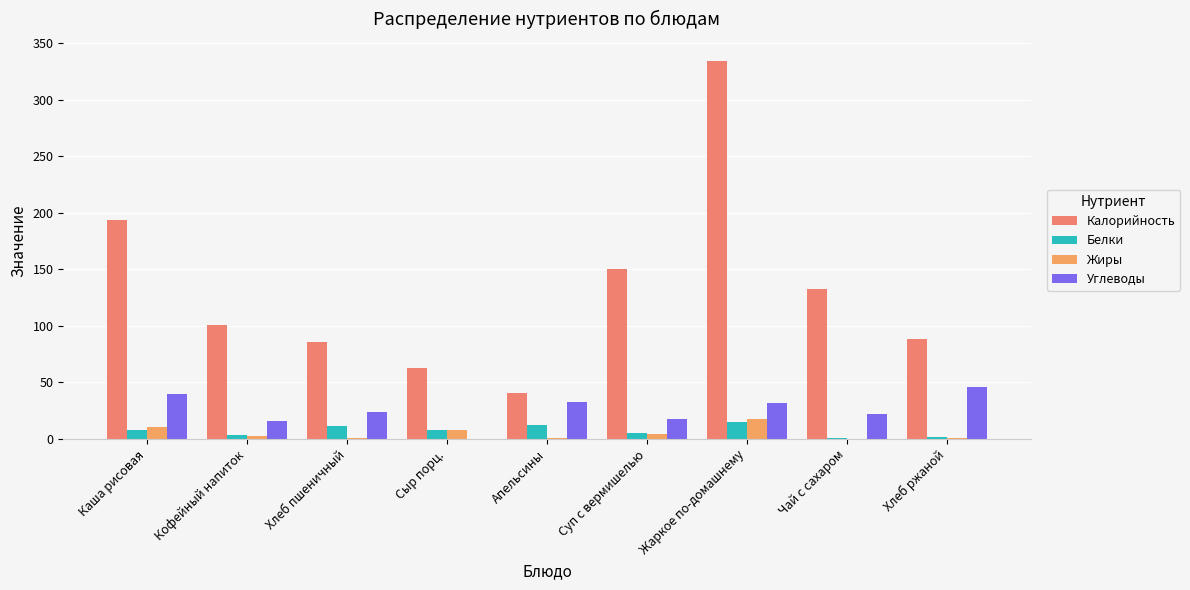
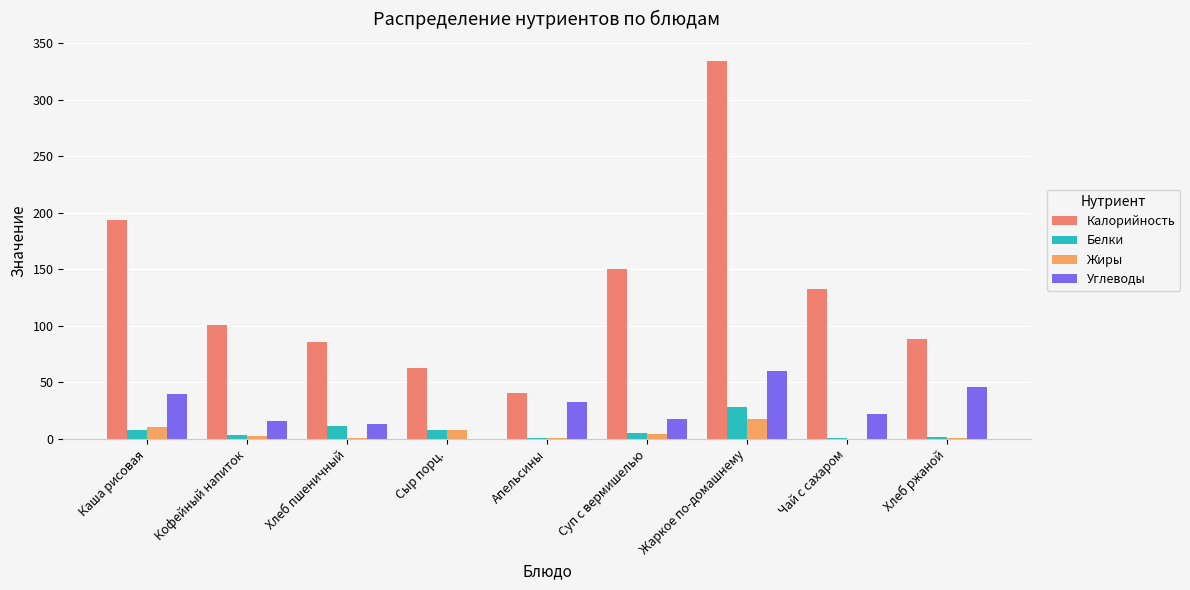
  {
    "Белки": {
      "Каша рисовая": 8,
      "Кофейный напиток": 3,
      "Хлеб пшеничный": 12,
      "Сыр порц.": 7,
-     "Апельсины": 13,
+     "Апельсины": 0,
      "Суп с вермишелью": 5,
-     "Жаркое по-домашнему": 15
+     "Жаркое по-домашнему": 28
    },
    "Углеводы": {
      "Каша рисовая": 40,
      "Кофейный напиток": 16,
-     "Хлеб пшеничный": 24,
+     "Хлеб пшеничный": 13,
      "Сыр порц.": 0,
      "Апельсины": 33,
      "Суп с вермишелью": 18,
-     "Жаркое по-домашнему": 32,
+     "Жаркое по-домашнему": 60,
      "Чай с сахаром": 22,
      "Хлеб ржаной": 46
    }
  }
